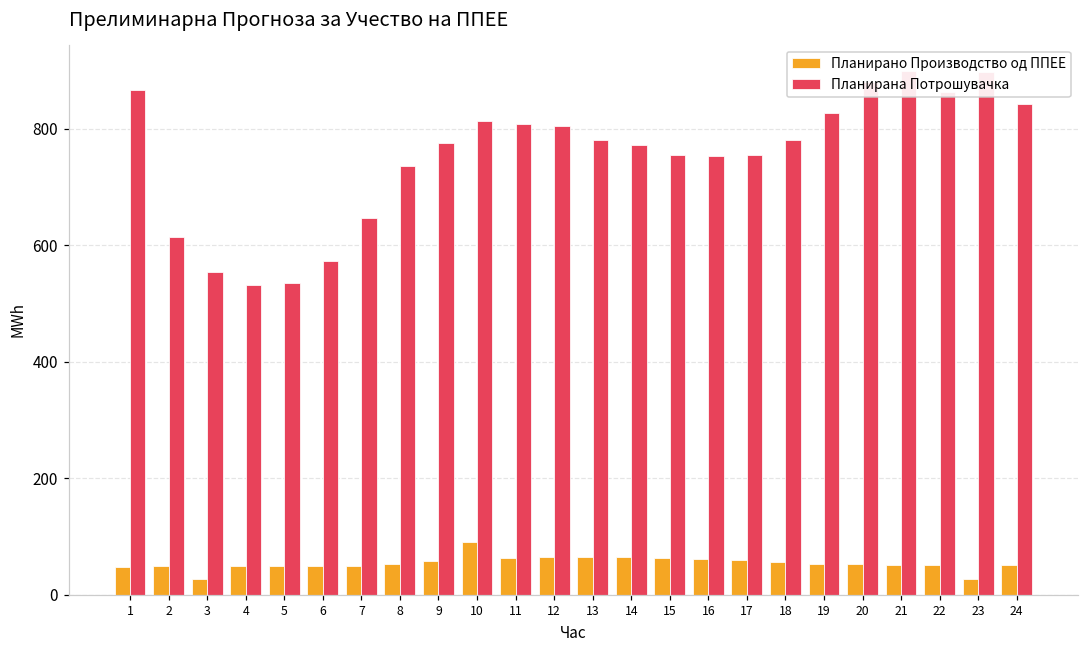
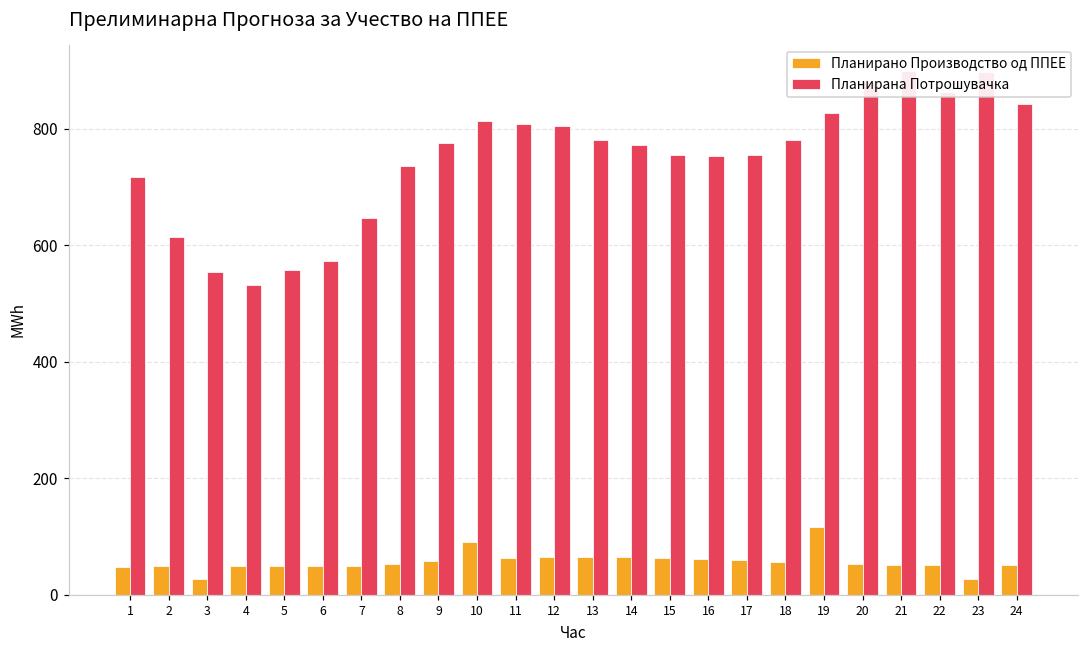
  {
    "Планирано Производство од ППЕЕ": {
      "1": 50,
      "2": 50,
      "3": 30,
      "4": 50,
      "5": 50,
      "6": 50,
      "7": 50,
      "8": 50,
      "9": 60,
      "10": 90,
      "11": 60,
      "12": 70,
      "13": 60,
      "14": 60,
      "15": 60,
      "16": 60,
      "17": 60,
      "18": 60,
-     "19": 50,
+     "19": 120,
      "20": 50,
      "21": 50,
      "22": 50,
      "23": 30,
      "24": 50
    },
    "Планирана Потрошувачка": {
-     "1": 870,
+     "1": 720,
      "2": 610,
      "3": 550,
      "4": 530,
-     "5": 530,
+     "5": 560,
      "6": 570,
      "7": 650,
      "8": 740,
      "9": 780,
      "10": 810,
      "11": 810,
      "12": 800,
      "13": 780,
      "14": 770,
      "15": 760,
      "16": 750,
      "17": 750,
      "18": 780,
      "19": 830,
      "24": 840
    }
  }
